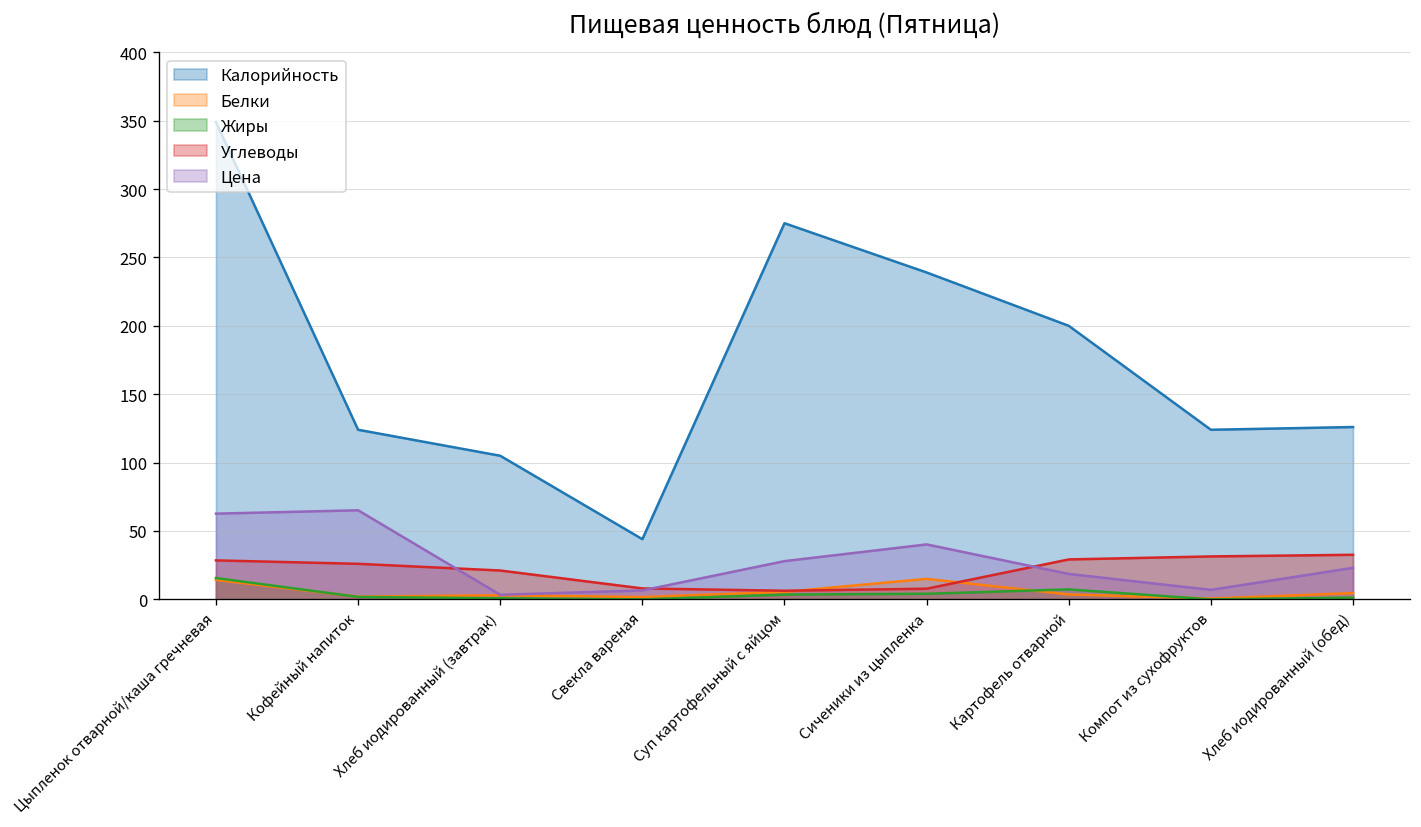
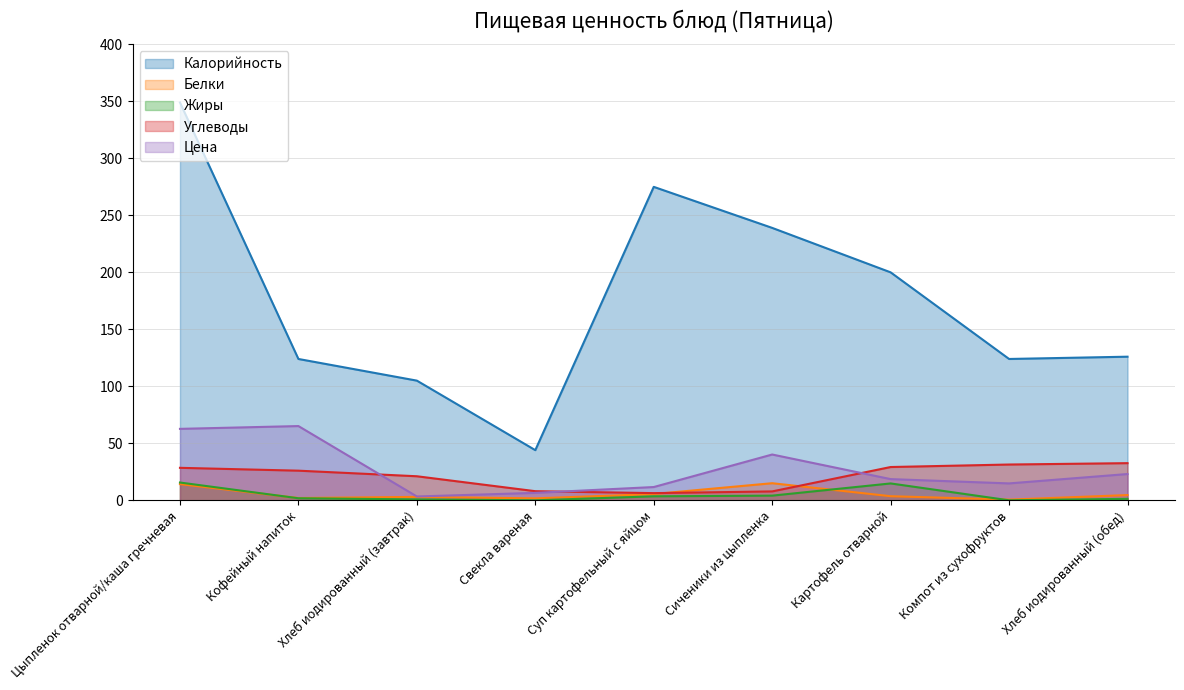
  {
    "Калорийность": {
      "Кофейный напиток": 124,
      "Хлеб иодированный (завтрак)": 105,
      "Свекла вареная": 44,
      "Суп картофельный с яйцом": 275,
      "Сиченики из цыпленка": 239,
      "Картофель отварной": 200,
      "Компот из сухофруктов": 124,
      "Хлеб иодированный (обед)": 126
    },
    "Жиры": {
      "Сиченики из цыпленка": 4,
-     "Картофель отварной": 7,
+     "Картофель отварной": 15,
      "Хлеб иодированный (обед)": 1
    },
    "Цена": {
      "Цыпленок отварной/каша гречневая": 63,
      "Кофейный напиток": 65,
-     "Суп картофельный с яйцом": 28,
+     "Суп картофельный с яйцом": 12,
      "Сиченики из цыпленка": 40,
      "Картофель отварной": 19,
-     "Компот из сухофруктов": 7,
+     "Компот из сухофруктов": 15,
      "Хлеб иодированный (обед)": 23
    }
  }
